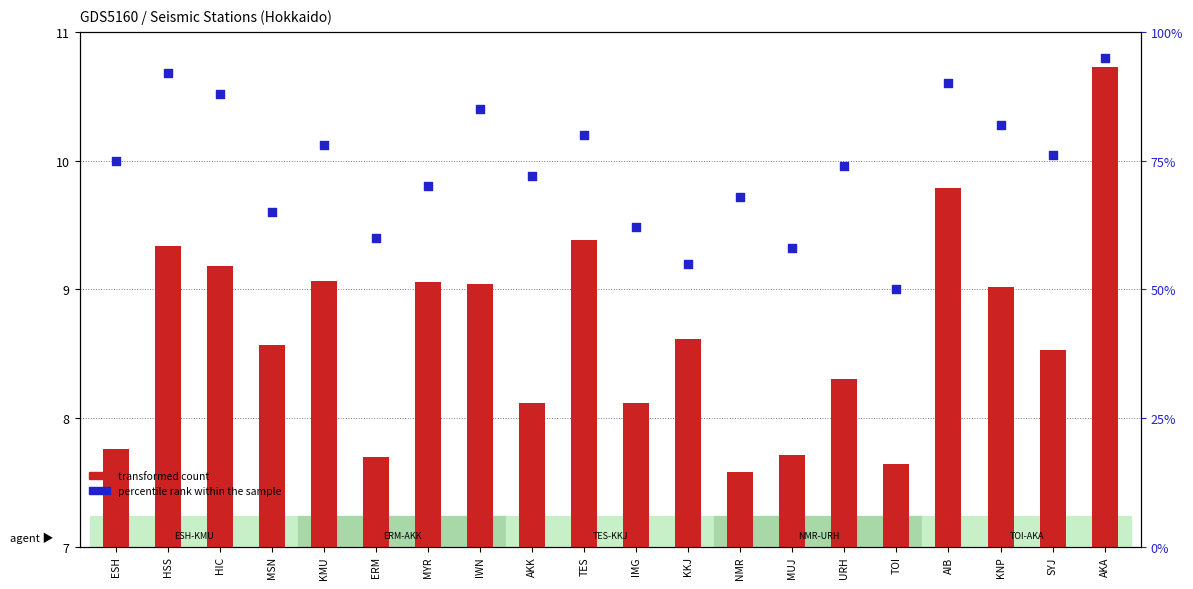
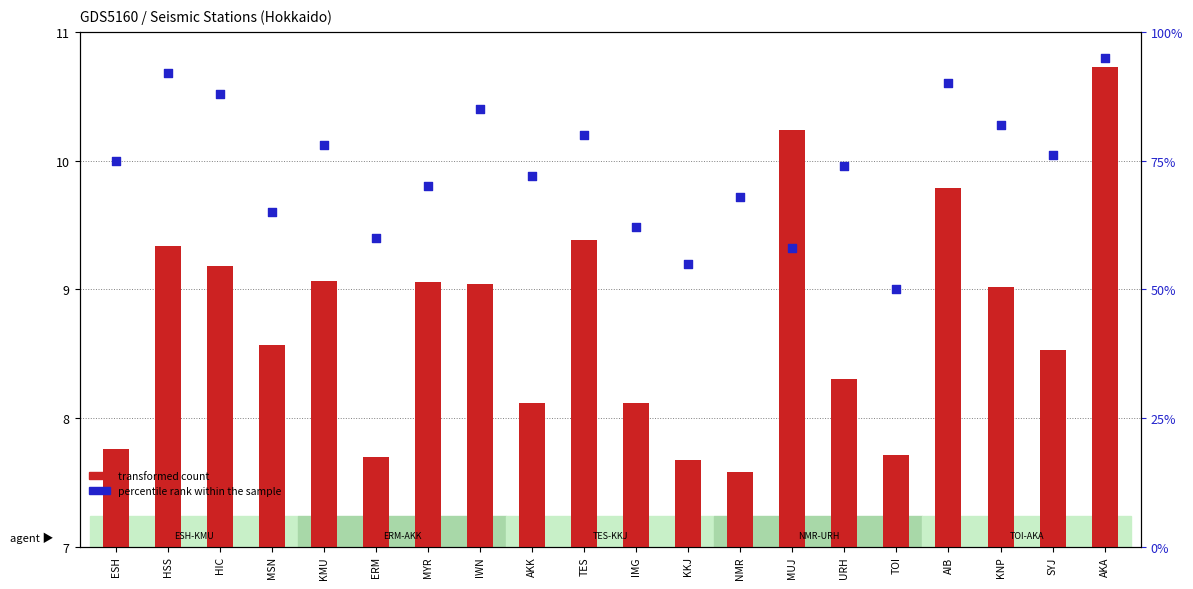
  {
    "transformed count": {
      "ESH": 7.76,
      "HSS": 9.34,
      "HIC": 9.18,
      "MSN": 8.57,
      "KMU": 9.07,
      "ERM": 7.70,
      "MYR": 9.06,
      "IWN": 9.04,
      "AKK": 8.12,
      "TES": 9.38,
      "IMG": 8.12,
-     "KKJ": 8.62,
+     "KKJ": 7.67,
      "NMR": 7.58,
-     "MUJ": 7.72,
+     "MUJ": 10.24,
      "URH": 8.30,
-     "TOI": 7.64,
+     "TOI": 7.72,
      "AIB": 9.79,
      "KNP": 9.02,
      "SYJ": 8.53,
      "AKA": 10.73
    }
  }
